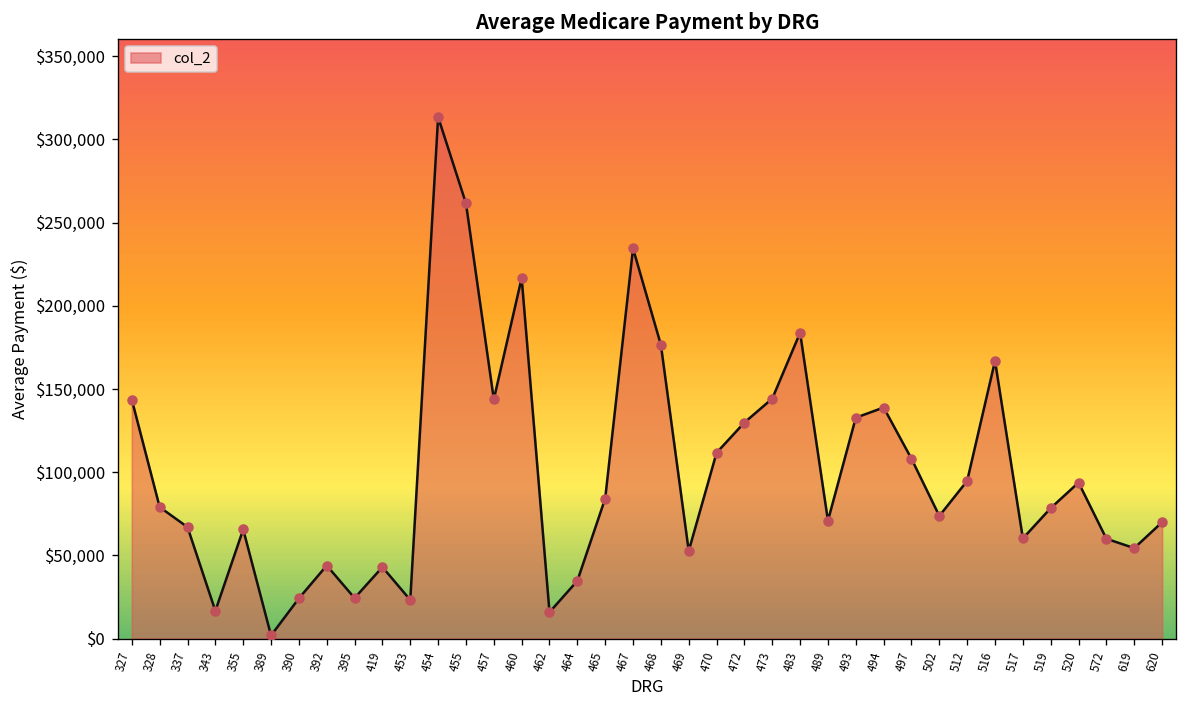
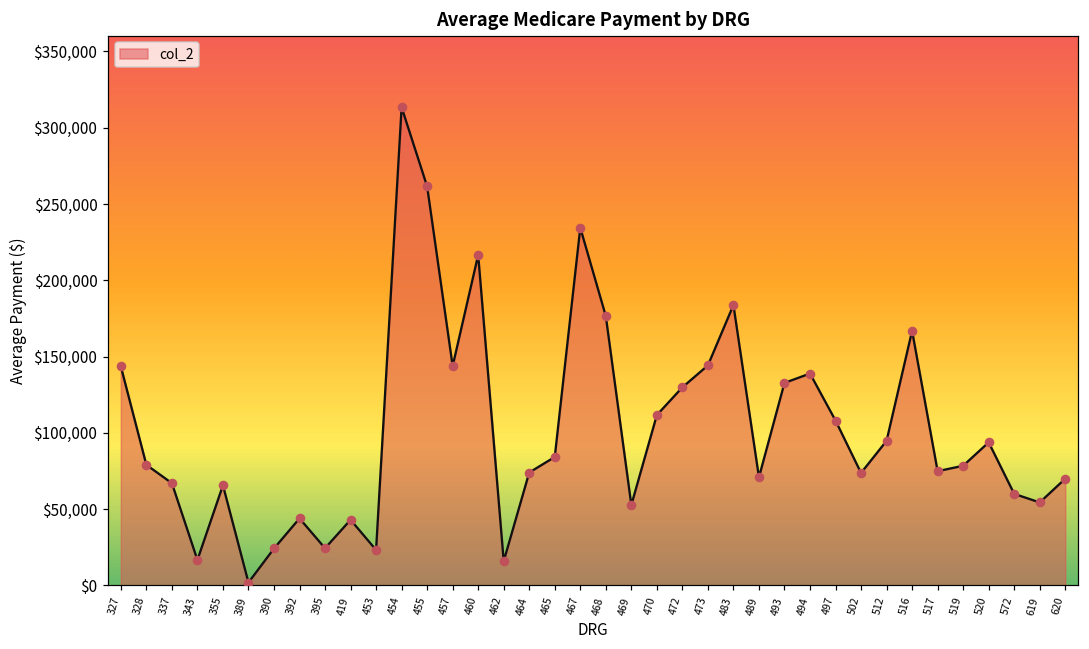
  {
    "327": "$144,000",
    "328": "$79,000",
    "337": "$67,000",
    "343": "$17,000",
    "355": "$66,000",
    "389": "$2,000",
    "390": "$24,000",
    "392": "$44,000",
    "395": "$24,000",
    "419": "$43,000",
    "453": "$23,000",
    "454": "$313,000",
    "455": "$262,000",
    "457": "$144,000",
    "460": "$217,000",
    "462": "$16,000",
-   "464": "$35,000",
+   "464": "$74,000",
    "465": "$84,000",
    "467": "$234,000",
    "468": "$177,000",
    "469": "$53,000",
    "470": "$112,000",
    "472": "$130,000",
    "473": "$144,000",
    "483": "$184,000",
    "489": "$71,000",
    "493": "$133,000",
    "494": "$139,000",
    "497": "$108,000",
    "502": "$74,000",
    "512": "$95,000",
    "516": "$167,000",
-   "517": "$60,000",
+   "517": "$75,000",
    "519": "$78,000",
    "520": "$94,000",
    "572": "$60,000",
    "619": "$54,000",
    "620": "$70,000"
  }
